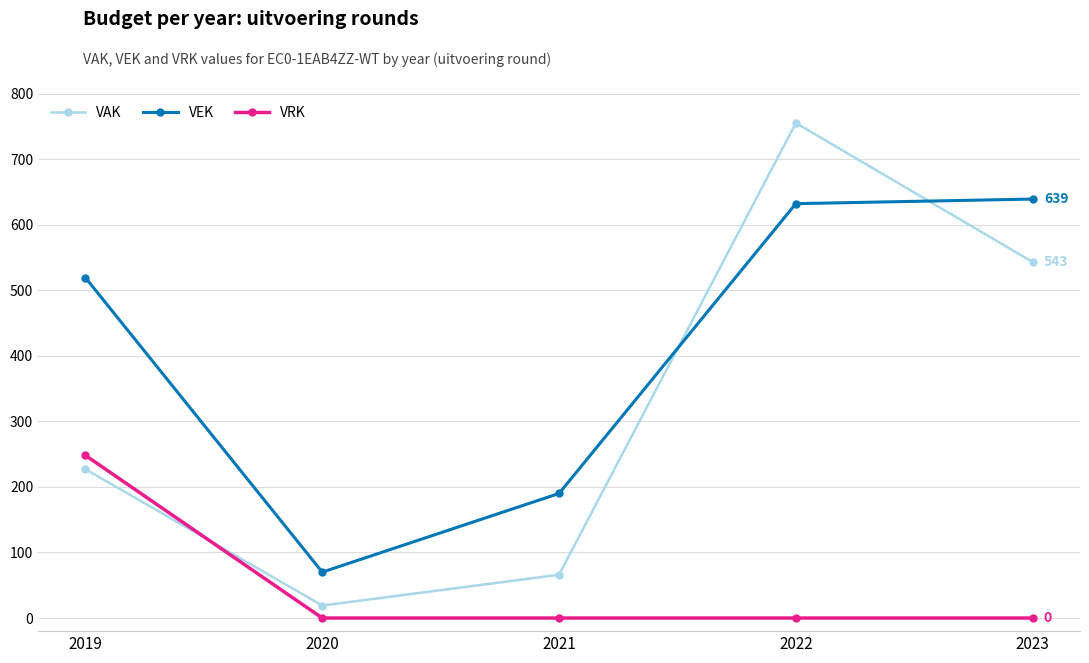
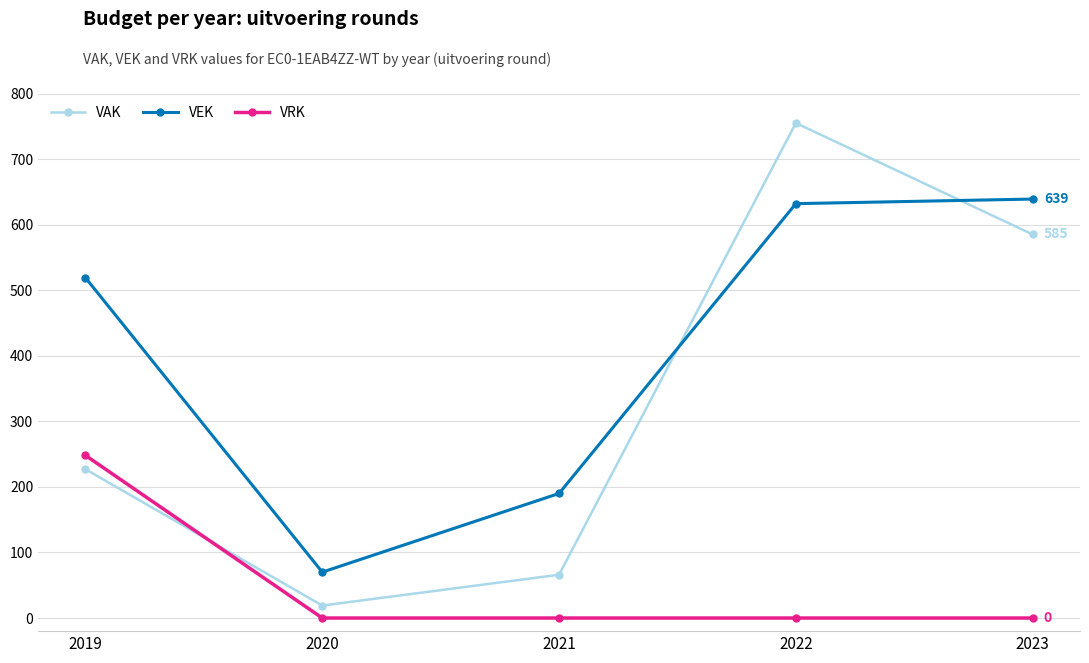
  {
    "VAK": {
-     "2023": 543
+     "2023": 585
    },
    "VEK": {
      "2023": 639
    },
    "VRK": {
      "2023": 0
    }
  }
